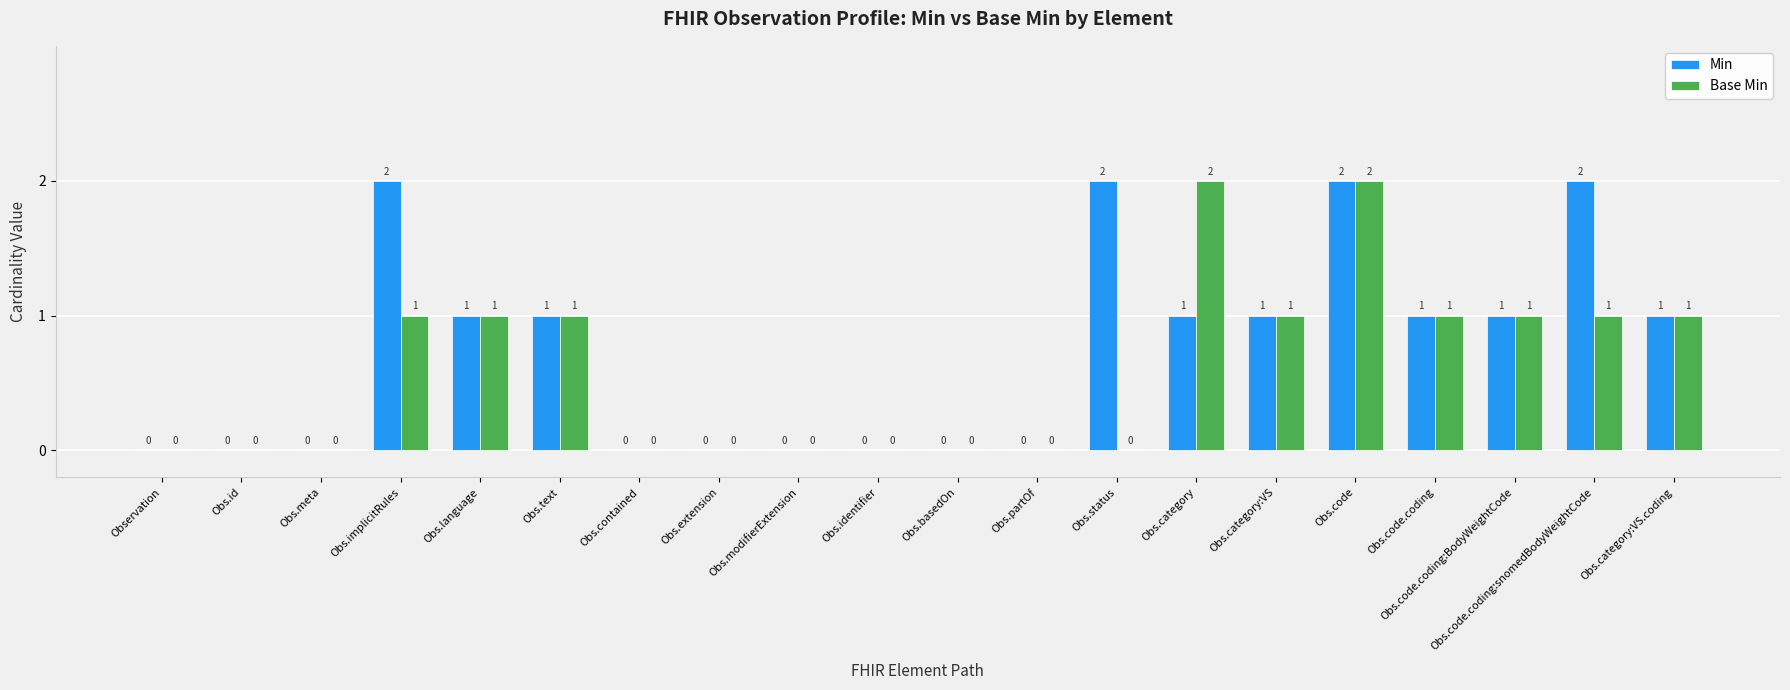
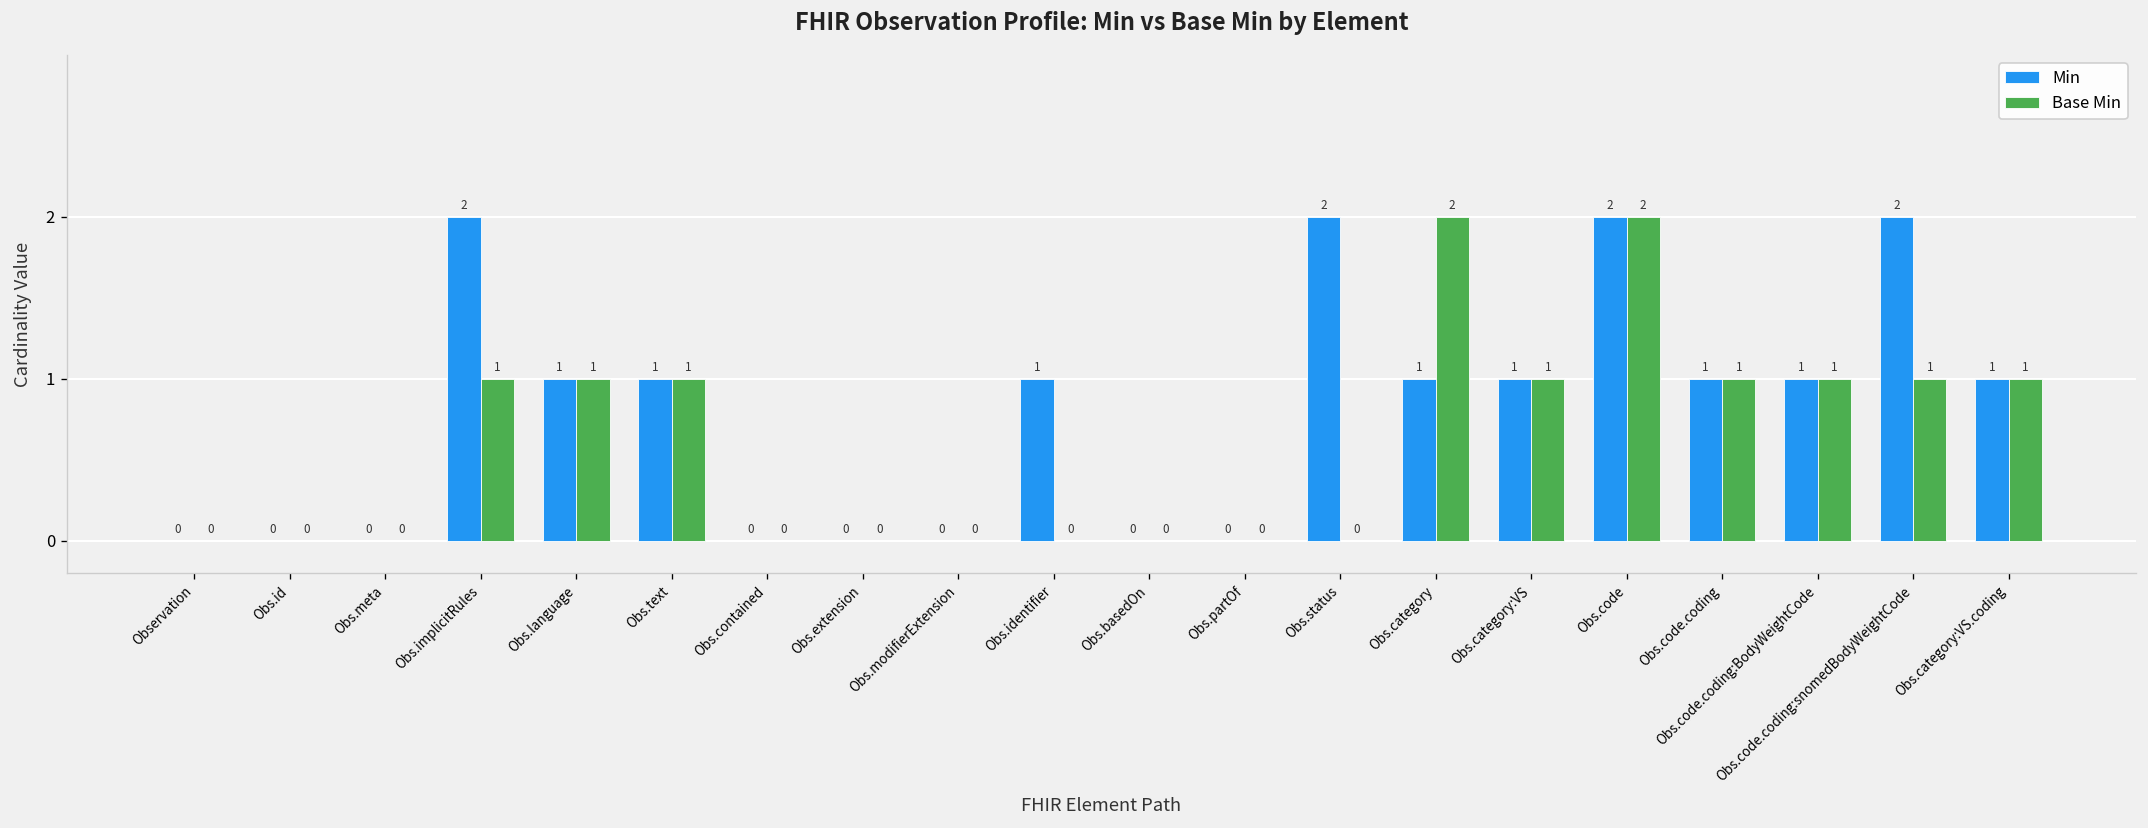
  {
    "Min": {
      "Observation": 0,
      "Obs.id": 0,
      "Obs.meta": 0,
      "Obs.implicitRules": 2,
      "Obs.language": 1,
      "Obs.text": 1,
      "Obs.contained": 0,
      "Obs.extension": 0,
      "Obs.modifierExtension": 0,
-     "Obs.identifier": 0,
+     "Obs.identifier": 1,
      "Obs.basedOn": 0,
      "Obs.partOf": 0,
      "Obs.status": 2,
      "Obs.category": 1,
      "Obs.category:VS": 1,
      "Obs.code": 2,
      "Obs.code.coding": 1,
      "Obs.code.coding:BodyWeightCode": 1,
      "Obs.code.coding:snomedBodyWeightCode": 2,
      "Obs.category:VS.coding": 1
    },
    "Base Min": {
      "Observation": 0,
      "Obs.id": 0,
      "Obs.meta": 0,
      "Obs.implicitRules": 1,
      "Obs.language": 1,
      "Obs.text": 1,
      "Obs.contained": 0,
      "Obs.extension": 0,
      "Obs.modifierExtension": 0,
      "Obs.identifier": 0,
      "Obs.basedOn": 0,
      "Obs.partOf": 0,
      "Obs.status": 0,
      "Obs.category": 2,
      "Obs.category:VS": 1,
      "Obs.code": 2,
      "Obs.code.coding": 1,
      "Obs.code.coding:BodyWeightCode": 1,
      "Obs.code.coding:snomedBodyWeightCode": 1,
      "Obs.category:VS.coding": 1
    }
  }
